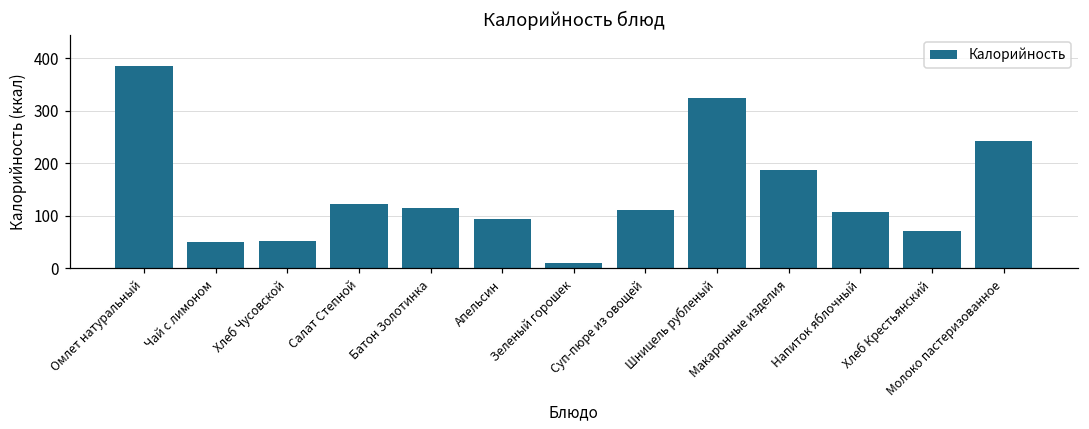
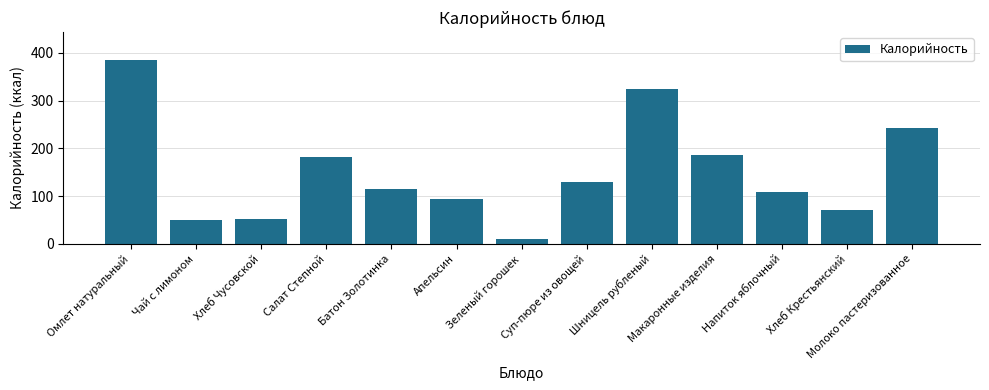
  {
    "Омлет натуральный": 390,
    "Чай с лимоном": 50,
    "Хлеб Чусовской": 50,
-   "Салат Степной": 120,
+   "Салат Степной": 180,
    "Батон Золотинка": 110,
    "Апельсин": 90,
    "Зеленый горошек": 10,
-   "Суп-пюре из овощей": 110,
+   "Суп-пюре из овощей": 130,
    "Шницель рубленый": 320,
    "Макаронные изделия": 190,
    "Напиток яблочный": 110,
    "Хлеб Крестьянский": 70,
    "Молоко пастеризованное": 240
  }
